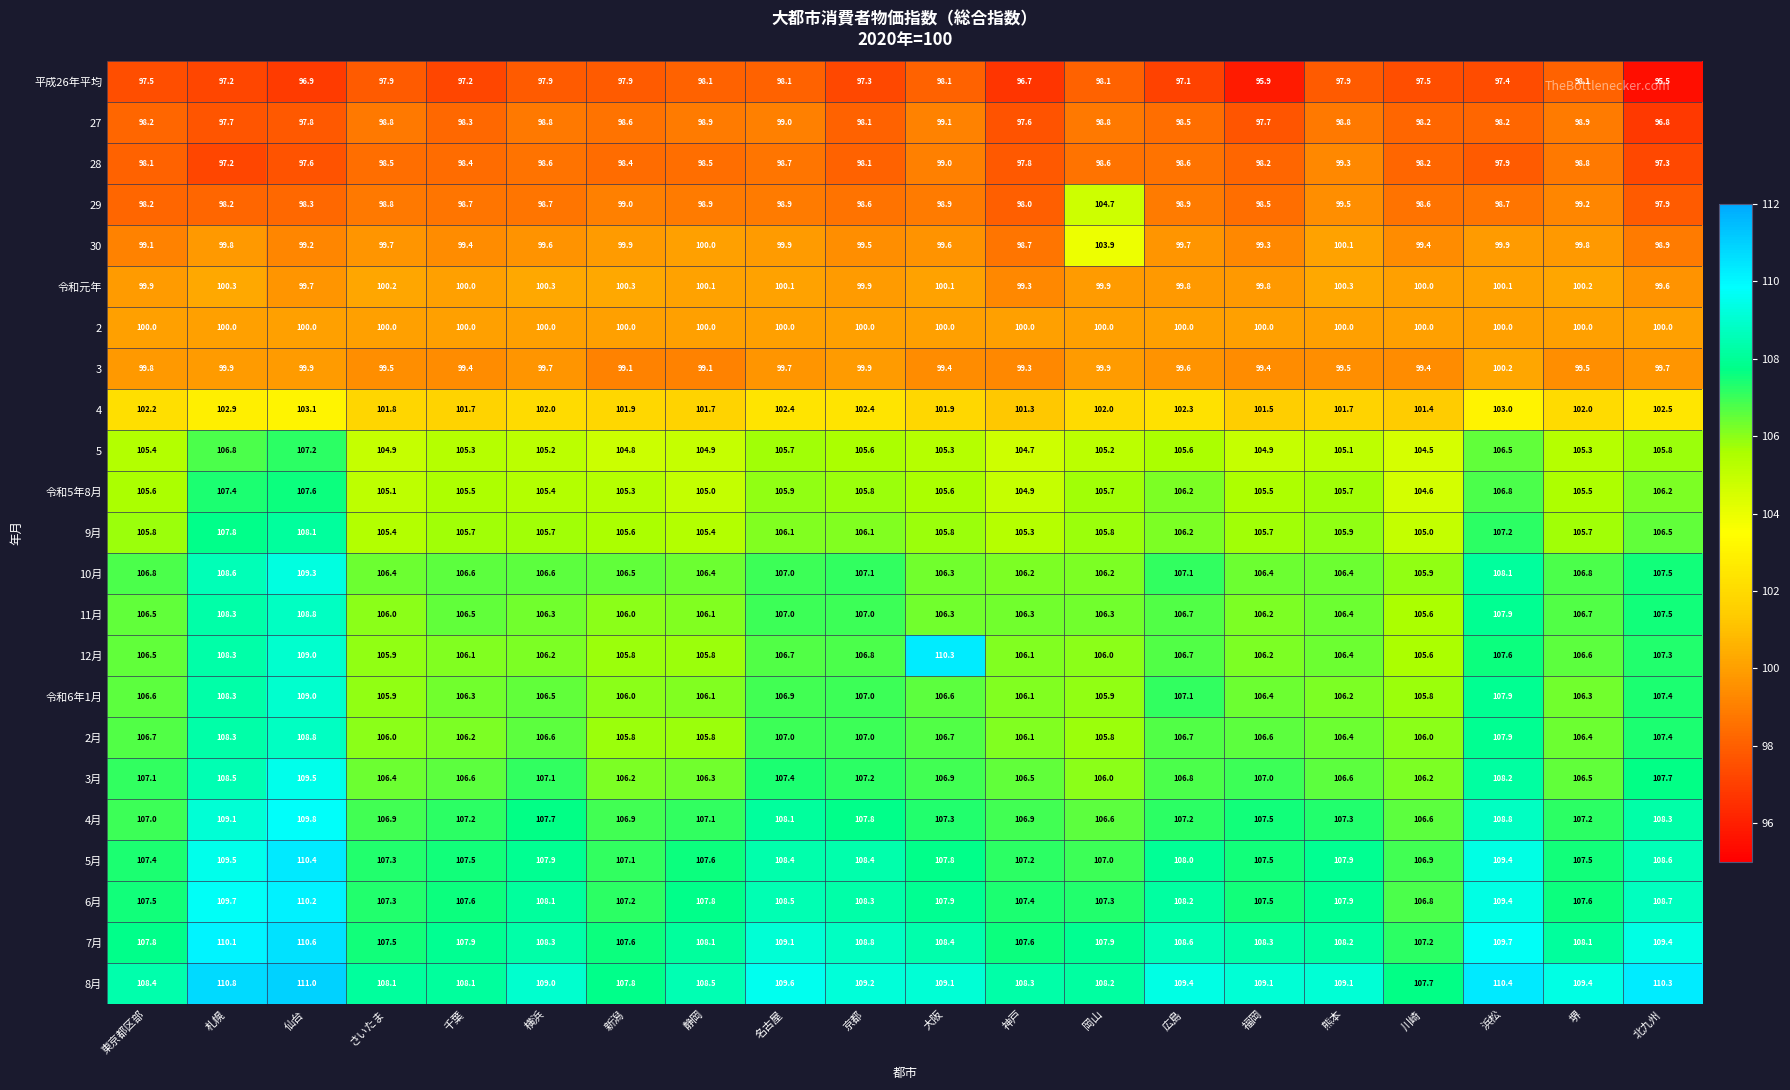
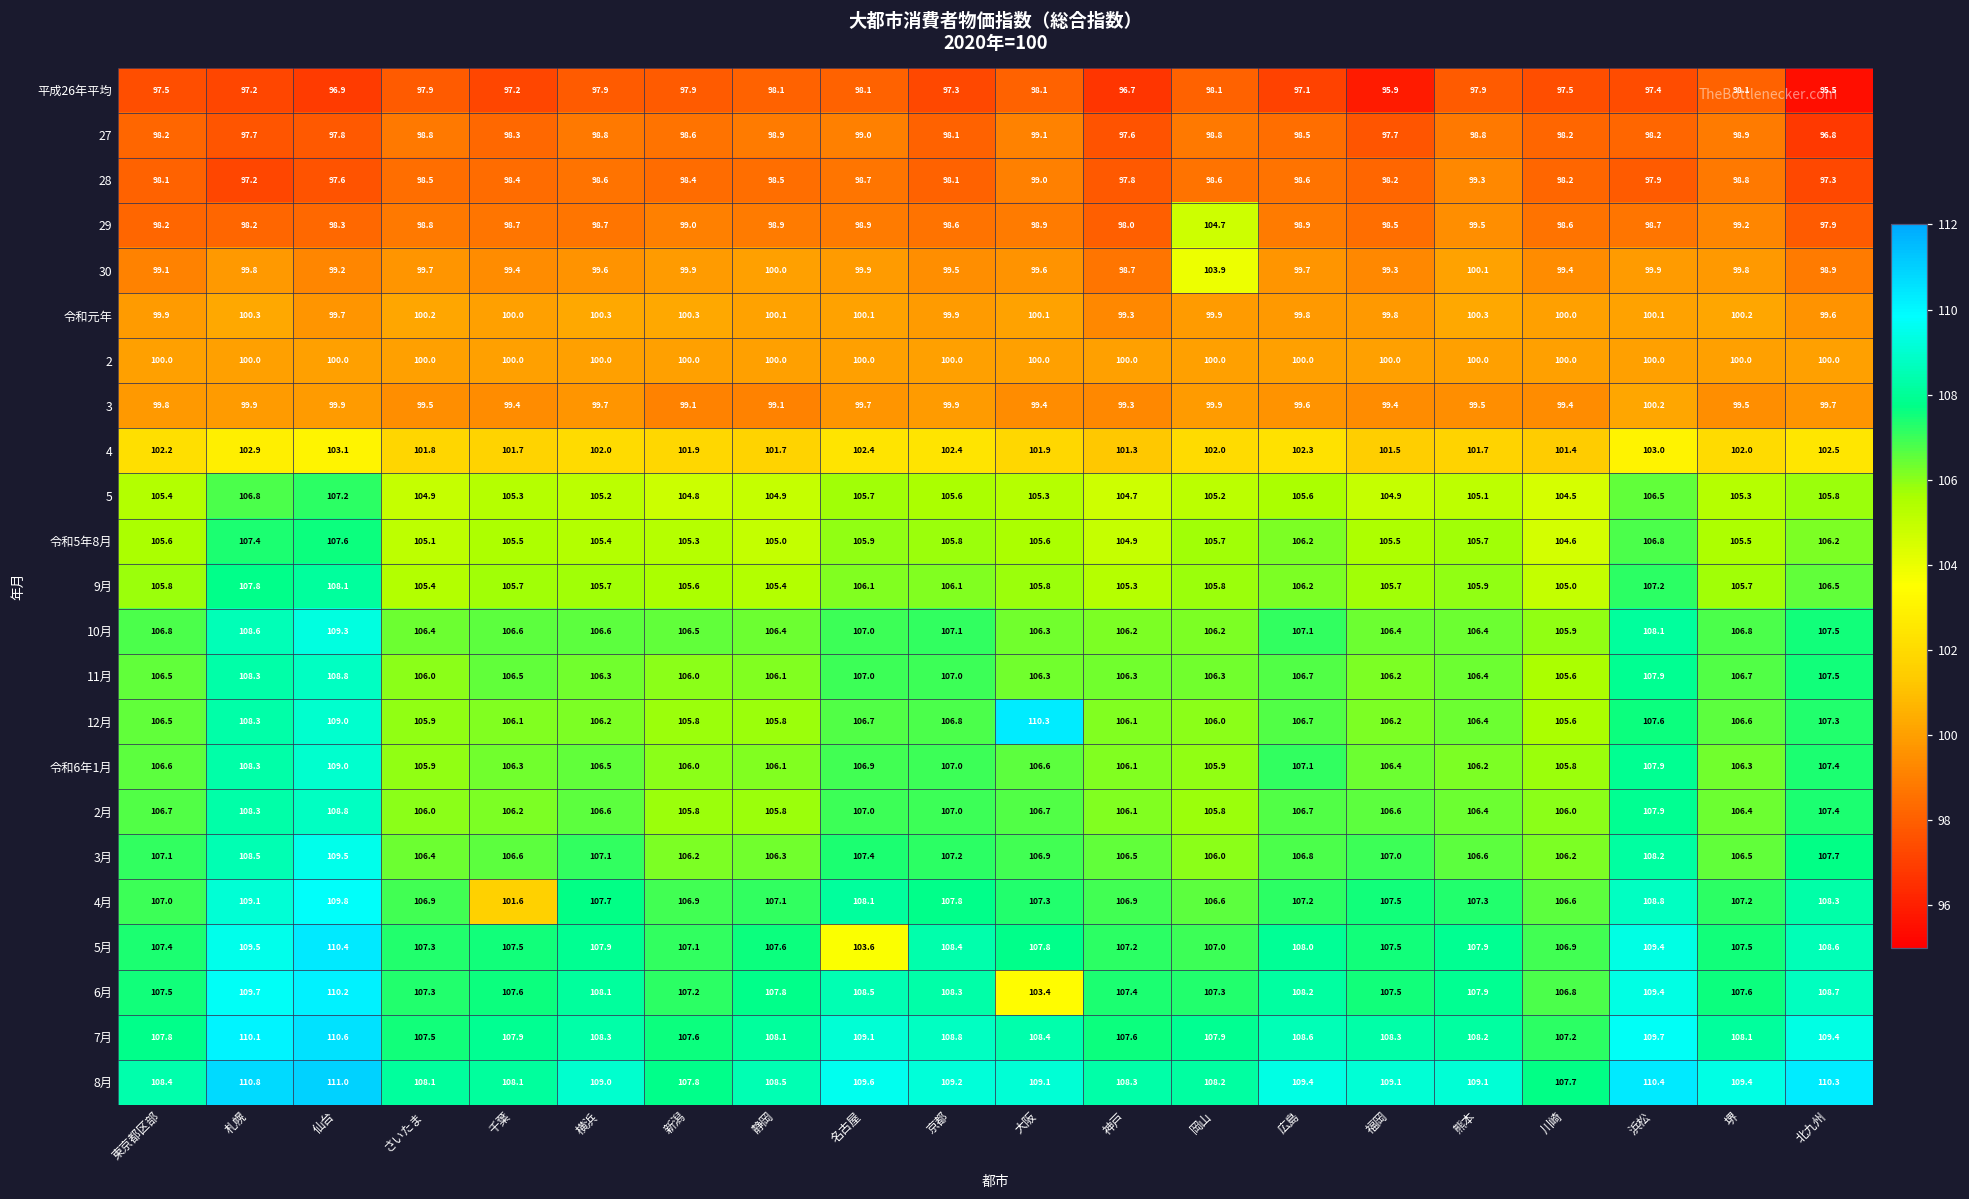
  {
    "4月": {
      "東京都区部": 107.0,
      "札幌": 109.1,
      "仙台": 109.8,
      "さいたま": 106.9,
-     "千葉": 107.2,
+     "千葉": 101.6,
      "横浜": 107.7,
      "新潟": 106.9,
      "静岡": 107.1,
      "名古屋": 108.1,
      "京都": 107.8,
      "大阪": 107.3,
      "神戸": 106.9,
      "岡山": 106.6,
      "広島": 107.2,
      "福岡": 107.5,
      "熊本": 107.3,
      "川崎": 106.6,
      "浜松": 108.8,
      "堺": 107.2,
      "北九州": 108.3
    },
    "5月": {
      "東京都区部": 107.4,
      "札幌": 109.5,
      "仙台": 110.4,
      "さいたま": 107.3,
      "千葉": 107.5,
      "横浜": 107.9,
      "新潟": 107.1,
      "静岡": 107.6,
-     "名古屋": 108.4,
+     "名古屋": 103.6,
      "京都": 108.4,
      "大阪": 107.8,
      "神戸": 107.2,
      "岡山": 107.0,
      "広島": 108.0,
      "福岡": 107.5,
      "熊本": 107.9,
      "川崎": 106.9,
      "浜松": 109.4,
      "堺": 107.5,
      "北九州": 108.6
    },
    "6月": {
      "東京都区部": 107.5,
      "札幌": 109.7,
      "仙台": 110.2,
      "さいたま": 107.3,
      "千葉": 107.6,
      "横浜": 108.1,
      "新潟": 107.2,
      "静岡": 107.8,
      "名古屋": 108.5,
      "京都": 108.3,
-     "大阪": 107.9,
+     "大阪": 103.4,
      "神戸": 107.4,
      "岡山": 107.3,
      "広島": 108.2,
      "福岡": 107.5,
      "熊本": 107.9,
      "川崎": 106.8,
      "浜松": 109.4,
      "堺": 107.6,
      "北九州": 108.7
    }
  }
